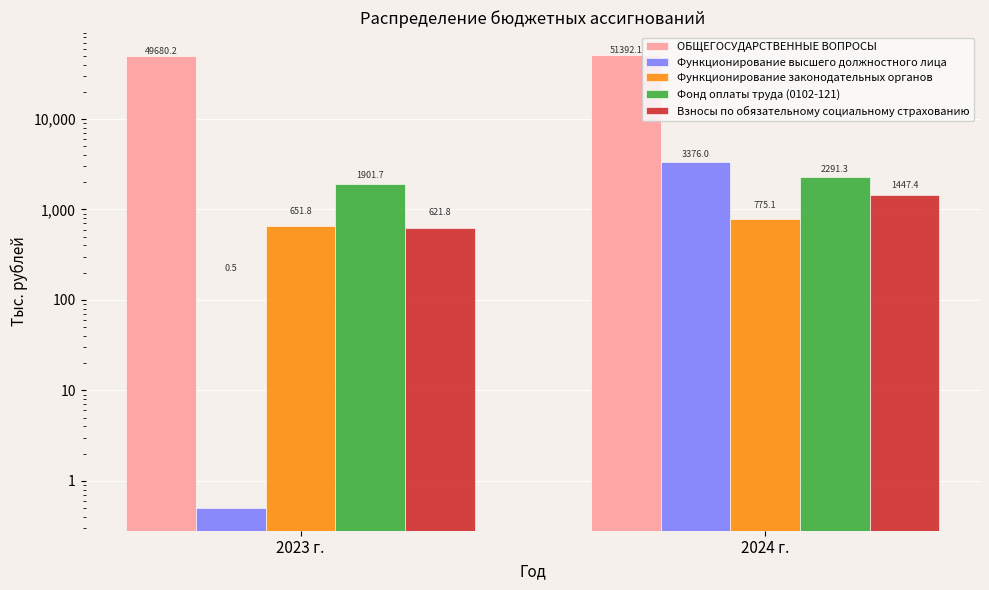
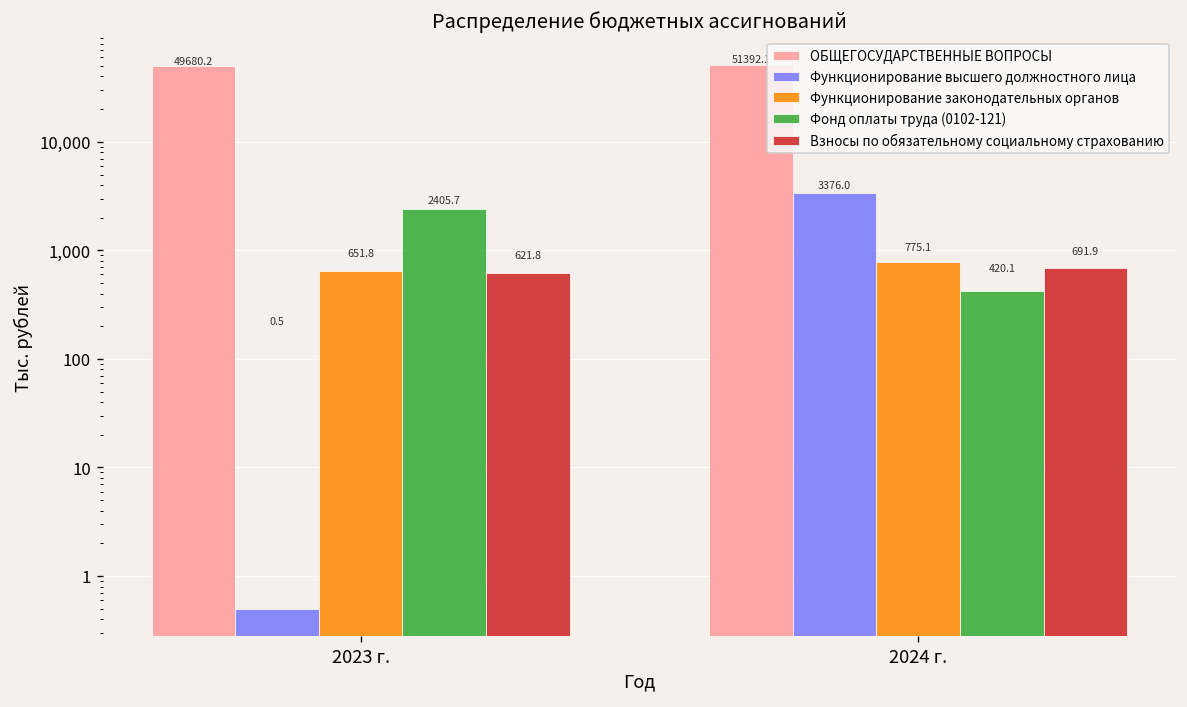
  {
    "ОБЩЕГОСУДАРСТВЕННЫЕ ВОПРОСЫ": {
      "2023 г.": 49680.2
    },
    "Функционирование высшего должностного лица": {
      "2024 г.": 3376.0
    },
    "Функционирование законодательных органов": {
      "2023 г.": 651.8,
      "2024 г.": 775.1
    },
    "Фонд оплаты труда (0102-121)": {
-     "2023 г.": 1901.7,
-     "2024 г.": 2291.3
+     "2023 г.": 2405.7,
+     "2024 г.": 420.1
    },
    "Взносы по обязательному социальному страхованию": {
      "2023 г.": 621.8,
-     "2024 г.": 1447.4
+     "2024 г.": 691.9
    }
  }
